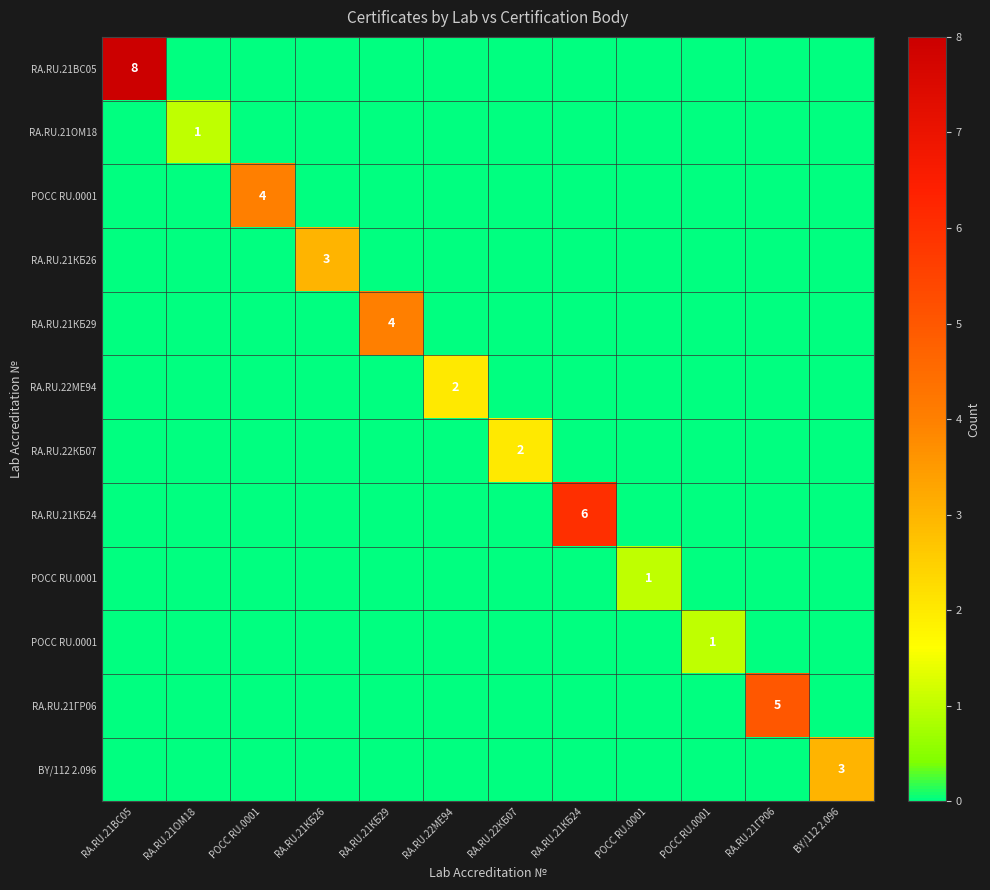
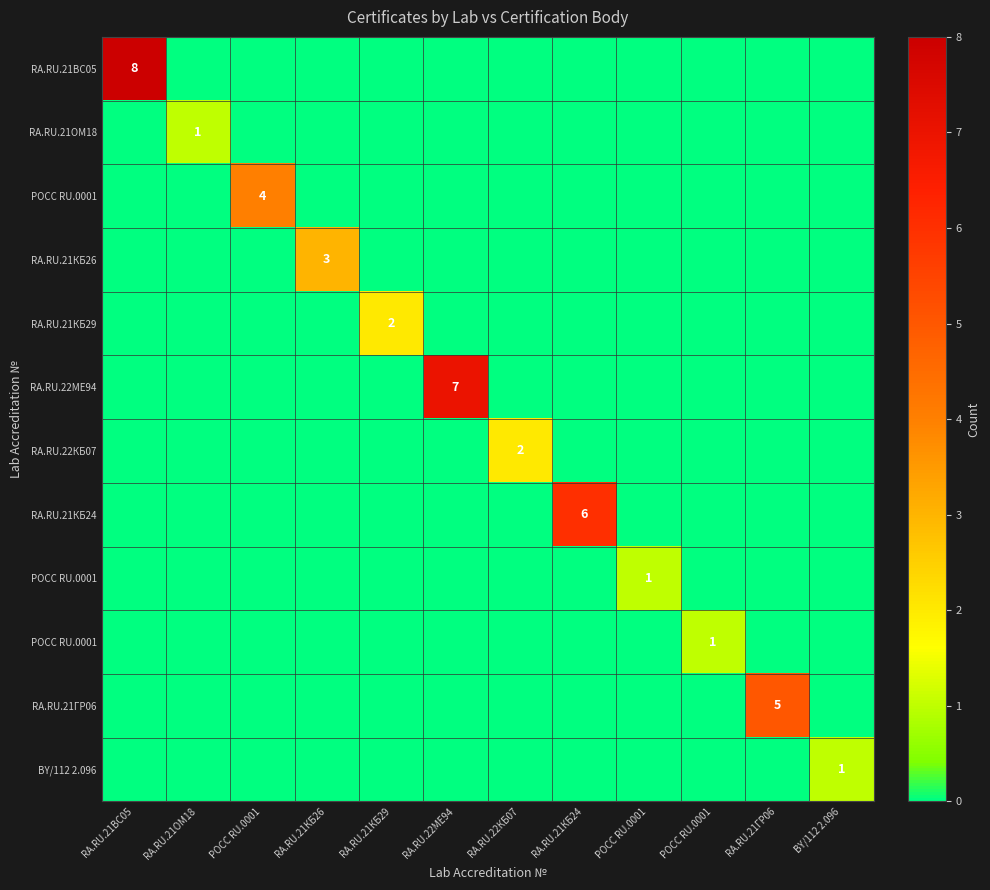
  {
    "RA.RU.21ВС05": {
      "RA.RU.21ВС05": 8
    },
    "RA.RU.21ОМ18": {
      "RA.RU.21ОМ18": 1
    },
    "RA.RU.21КБ26": {
      "RA.RU.21КБ26": 3
    },
    "RA.RU.21КБ29": {
-     "RA.RU.21КБ29": 4
+     "RA.RU.21КБ29": 2
    },
    "RA.RU.22МЕ94": {
-     "RA.RU.22МЕ94": 2
+     "RA.RU.22МЕ94": 7
    },
    "RA.RU.22КБ07": {
      "RA.RU.22КБ07": 2
    },
    "RA.RU.21КБ24": {
      "RA.RU.21КБ24": 6
    },
    "RA.RU.21ГР06": {
      "RA.RU.21ГР06": 5
    },
    "BY/112 2.096": {
-     "BY/112 2.096": 3
+     "BY/112 2.096": 1
    }
  }
